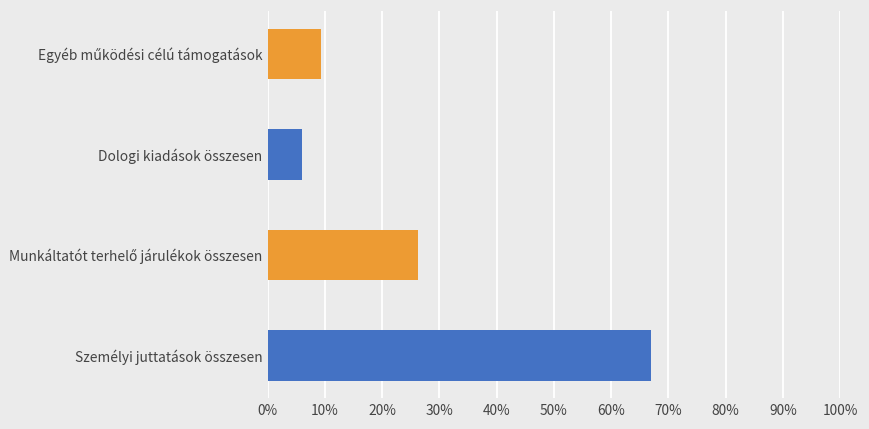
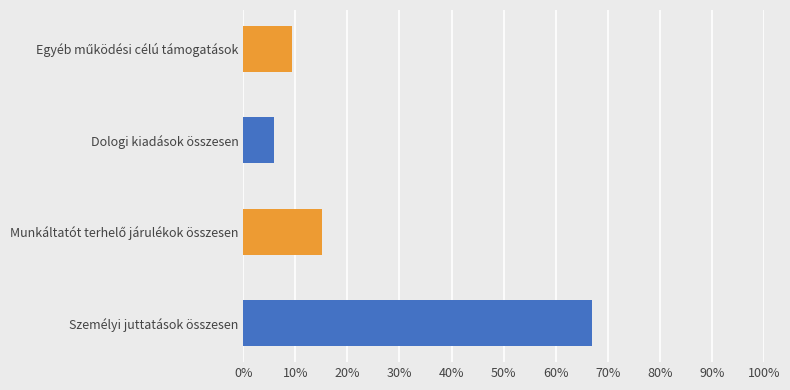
  {
    "Egyéb működési célú támogatások": "9%",
    "Dologi kiadások összesen": "6%",
-   "Munkáltatót terhelő járulékok összesen": "26%",
+   "Munkáltatót terhelő járulékok összesen": "15%",
    "Személyi juttatások összesen": "67%"
  }
